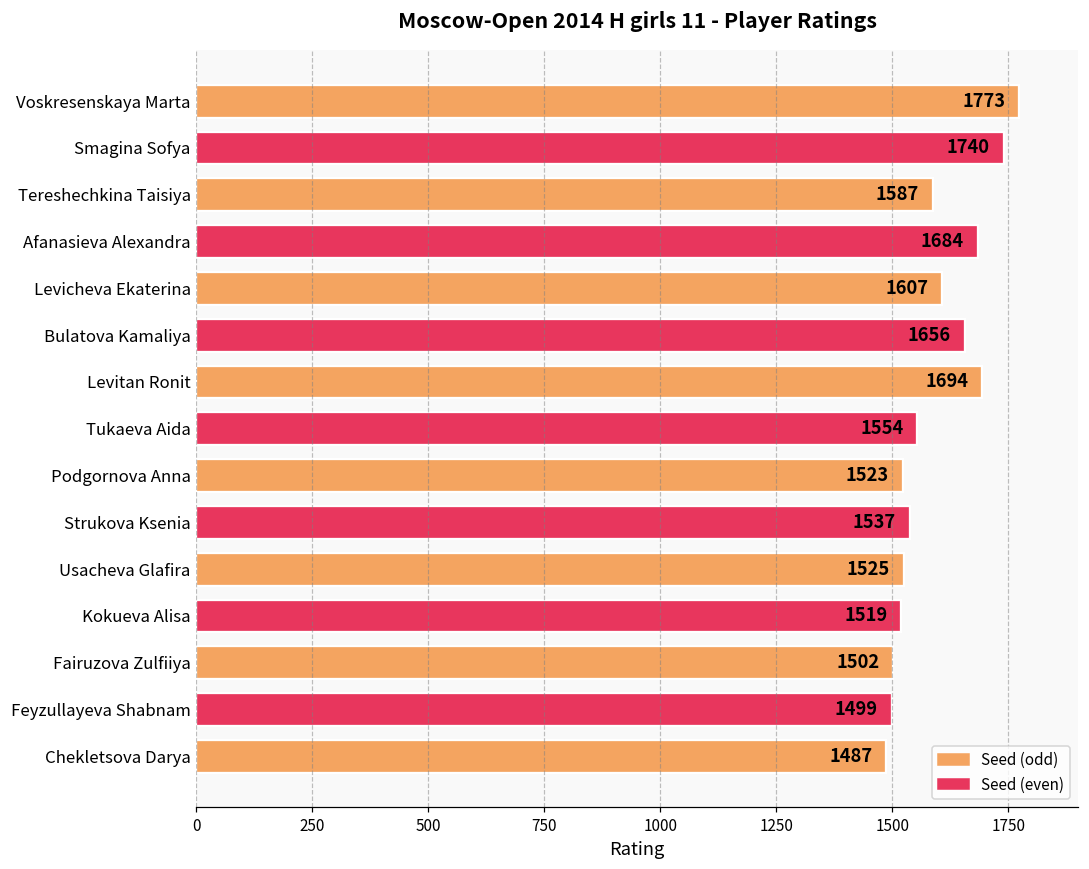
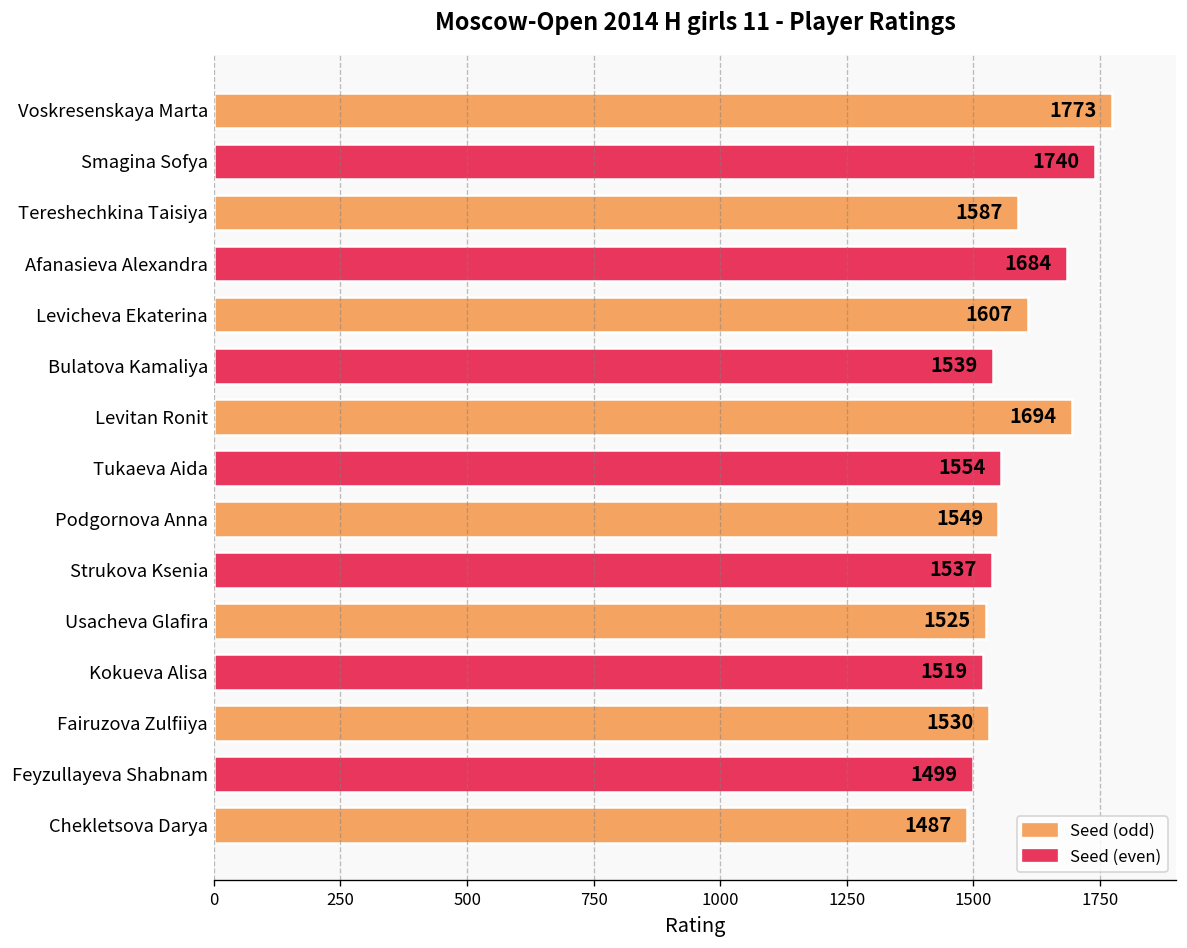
  {
    "Voskresenskaya Marta": 1773,
    "Smagina Sofya": 1740,
    "Tereshechkina Taisiya": 1587,
    "Afanasieva Alexandra": 1684,
    "Levicheva Ekaterina": 1607,
-   "Bulatova Kamaliya": 1656,
+   "Bulatova Kamaliya": 1539,
    "Levitan Ronit": 1694,
    "Tukaeva Aida": 1554,
-   "Podgornova Anna": 1523,
+   "Podgornova Anna": 1549,
    "Strukova Ksenia": 1537,
    "Usacheva Glafira": 1525,
    "Kokueva Alisa": 1519,
-   "Fairuzova Zulfiiya": 1502,
+   "Fairuzova Zulfiiya": 1530,
    "Feyzullayeva Shabnam": 1499,
    "Chekletsova Darya": 1487
  }
